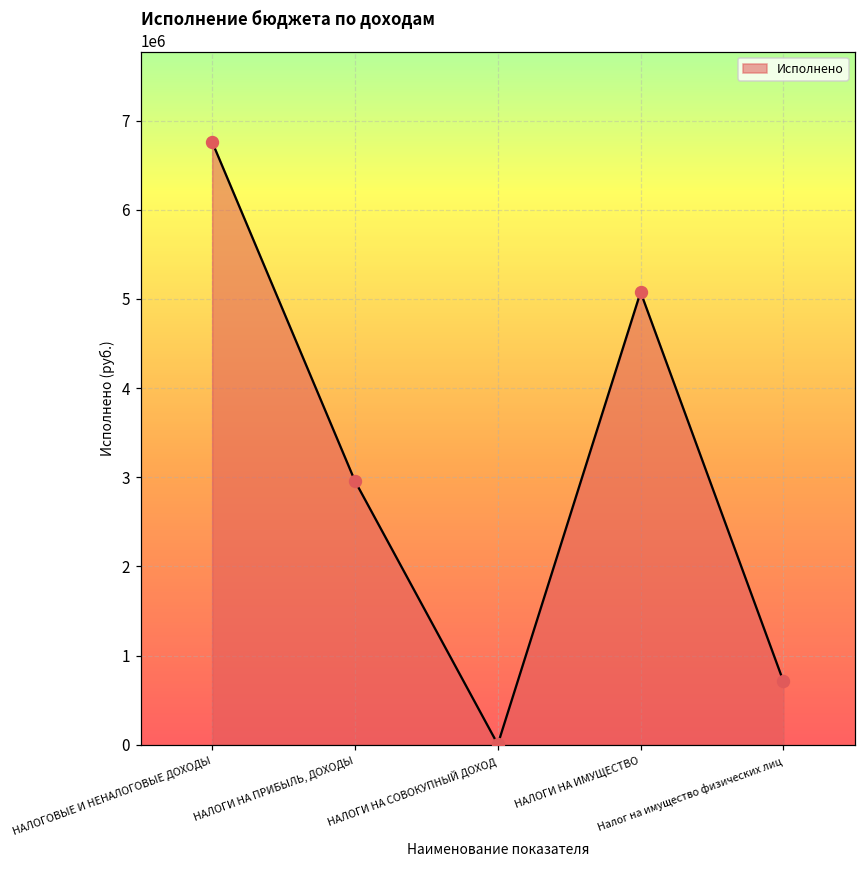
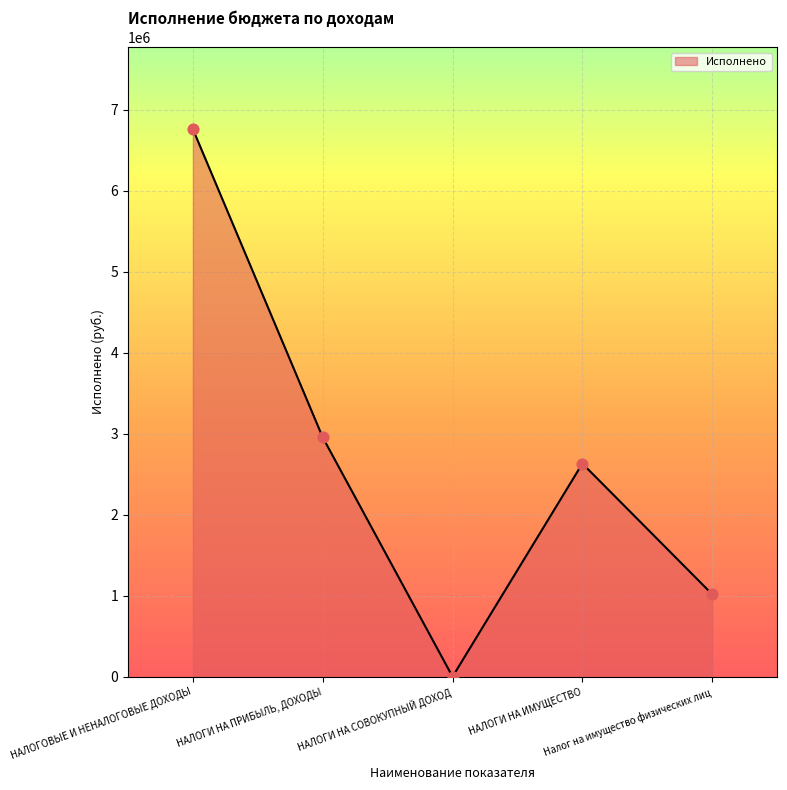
  {
    "НАЛОГОВЫЕ И НЕНАЛОГОВЫЕ ДОХОДЫ": 6800000,
    "НАЛОГИ НА ПРИБЫЛЬ, ДОХОДЫ": 3000000,
    "НАЛОГИ НА СОВОКУПНЫЙ ДОХОД": 0,
-   "НАЛОГИ НА ИМУЩЕСТВО": 5100000,
-   "Налог на имущество физических лиц": 700000
+   "НАЛОГИ НА ИМУЩЕСТВО": 2600000,
+   "Налог на имущество физических лиц": 1000000
  }
